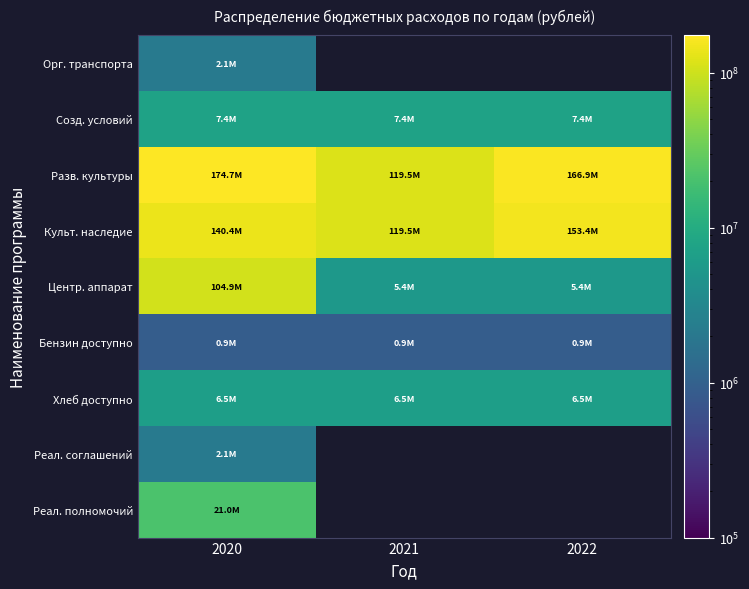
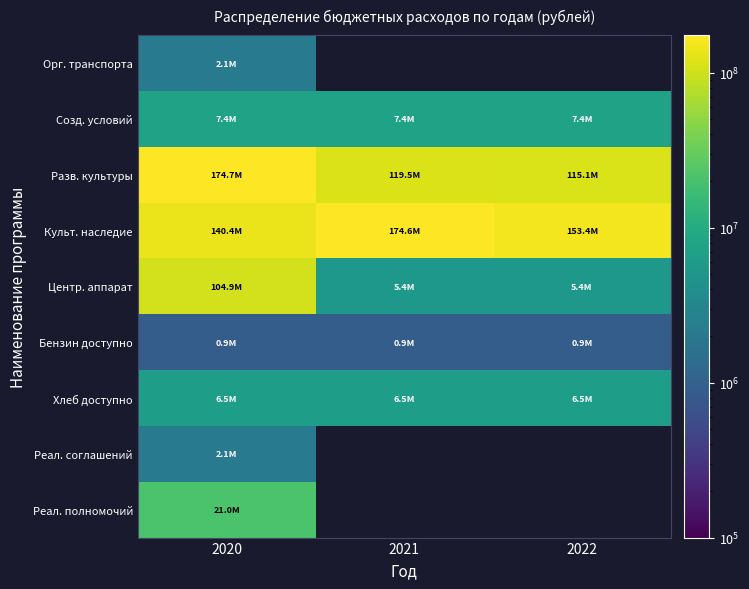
  {
    "Орг. транспорта": {
      "2020": "2.1M"
    },
    "Созд. условий": {
      "2020": "7.4M",
      "2021": "7.4M",
      "2022": "7.4M"
    },
    "Разв. культуры": {
      "2020": "174.7M",
      "2021": "119.5M",
-     "2022": "166.9M"
+     "2022": "115.1M"
    },
    "Культ. наследие": {
      "2020": "140.4M",
-     "2021": "119.5M",
+     "2021": "174.6M",
      "2022": "153.4M"
    },
    "Центр. аппарат": {
      "2020": "104.9M",
      "2021": "5.4M",
      "2022": "5.4M"
    },
    "Бензин доступно": {
      "2020": "0.9M",
      "2021": "0.9M",
      "2022": "0.9M"
    },
    "Хлеб доступно": {
      "2020": "6.5M",
      "2021": "6.5M",
      "2022": "6.5M"
    },
    "Реал. соглашений": {
      "2020": "2.1M"
    },
    "Реал. полномочий": {
      "2020": "21.0M"
    }
  }
